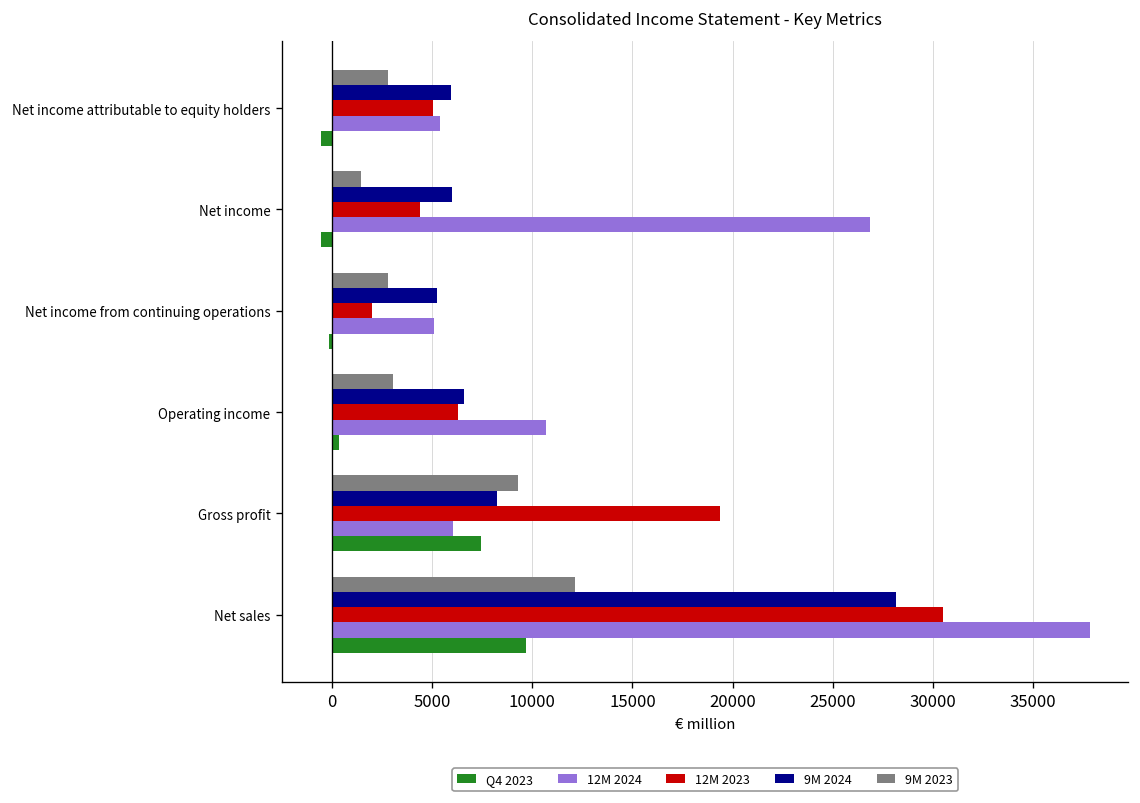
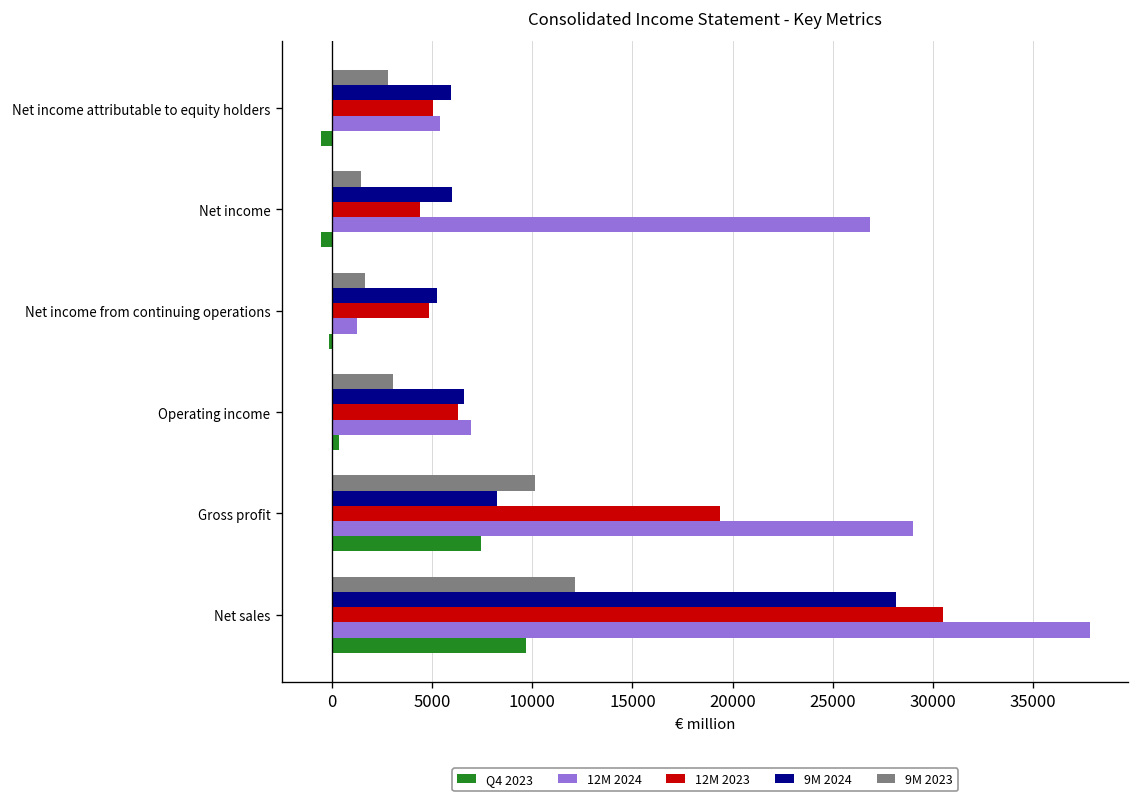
  {
    "Q4 2023": {
      "Net income attributable to equity holders": -600,
      "Net income": -600,
      "Operating income": 400,
      "Gross profit": 7400,
      "Net sales": 9700
    },
    "12M 2024": {
      "Net income attributable to equity holders": 5400,
      "Net income": 26900,
-     "Net income from continuing operations": 5100,
-     "Operating income": 10700,
-     "Gross profit": 6100,
+     "Net income from continuing operations": 1300,
+     "Operating income": 7000,
+     "Gross profit": 29000,
      "Net sales": 37800
    },
    "12M 2023": {
      "Net income attributable to equity holders": 5100,
      "Net income": 4400,
-     "Net income from continuing operations": 2000,
+     "Net income from continuing operations": 4900,
      "Operating income": 6300,
      "Gross profit": 19400,
      "Net sales": 30500
    },
    "9M 2024": {
      "Net income attributable to equity holders": 6000,
      "Net income": 6000,
      "Net income from continuing operations": 5200,
      "Operating income": 6600,
      "Gross profit": 8300,
      "Net sales": 28100
    },
    "9M 2023": {
      "Net income attributable to equity holders": 2800,
      "Net income": 1500,
-     "Net income from continuing operations": 2800,
+     "Net income from continuing operations": 1700,
      "Operating income": 3100,
-     "Gross profit": 9300,
+     "Gross profit": 10100,
      "Net sales": 12200
    }
  }
